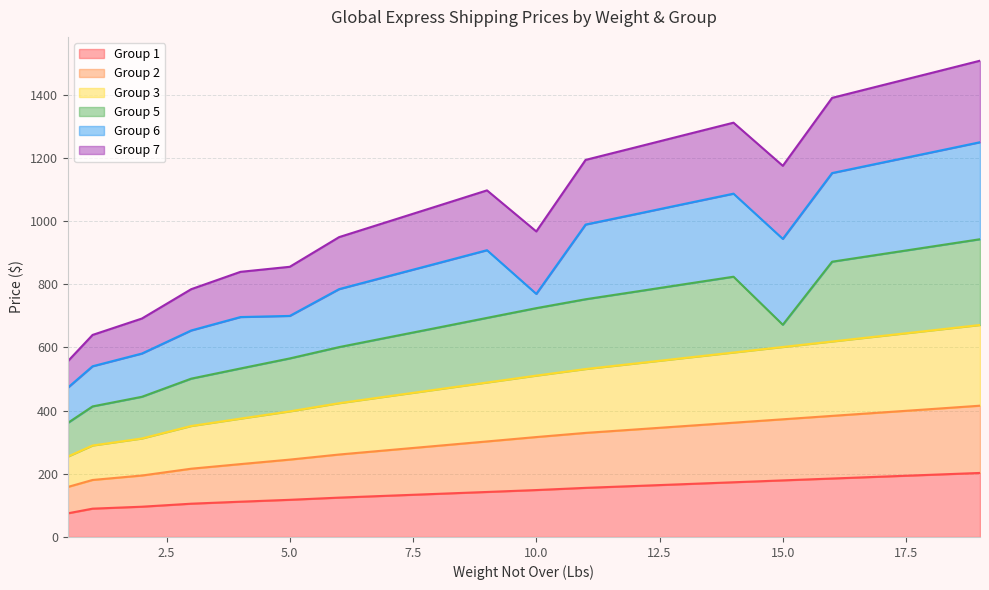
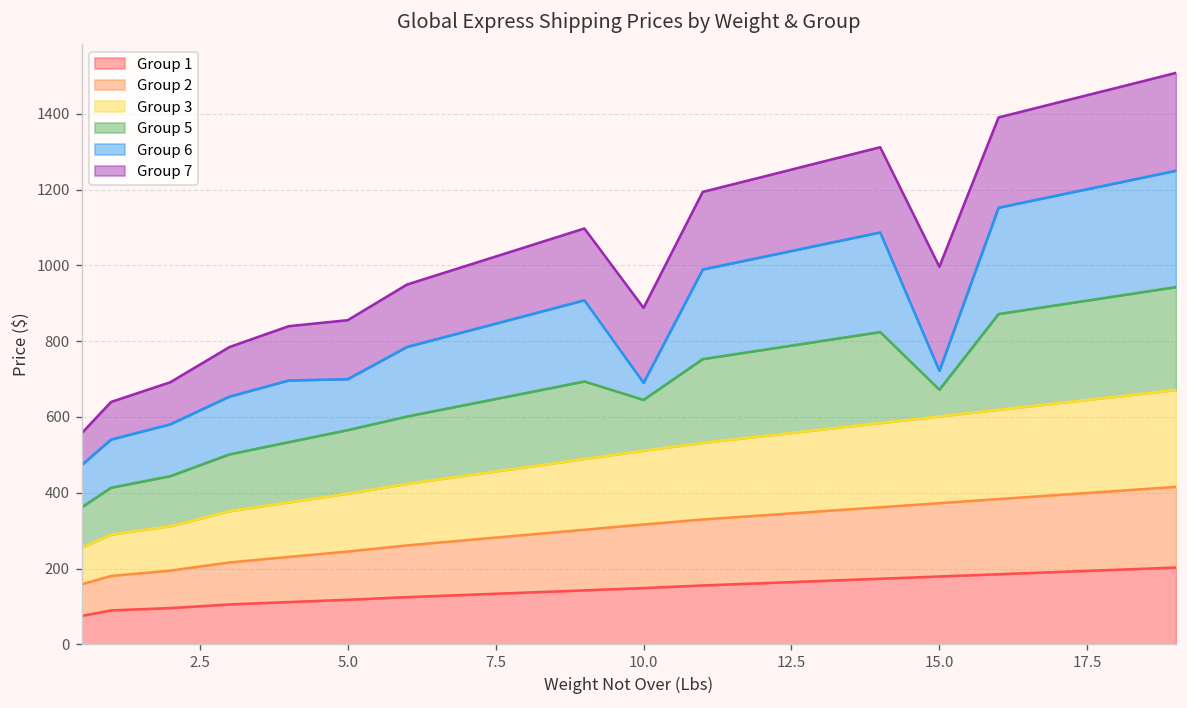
  {
    "Group 5": {
      "5.0": 170,
-     "10.0": 210,
+     "10.0": 130,
      "15.0": 70
    },
    "Group 6": {
      "5.0": 130,
      "10.0": 50,
-     "15.0": 270
+     "15.0": 50
    },
    "Group 7": {
      "5.0": 160,
      "10.0": 200,
-     "15.0": 230
+     "15.0": 270
    }
  }
